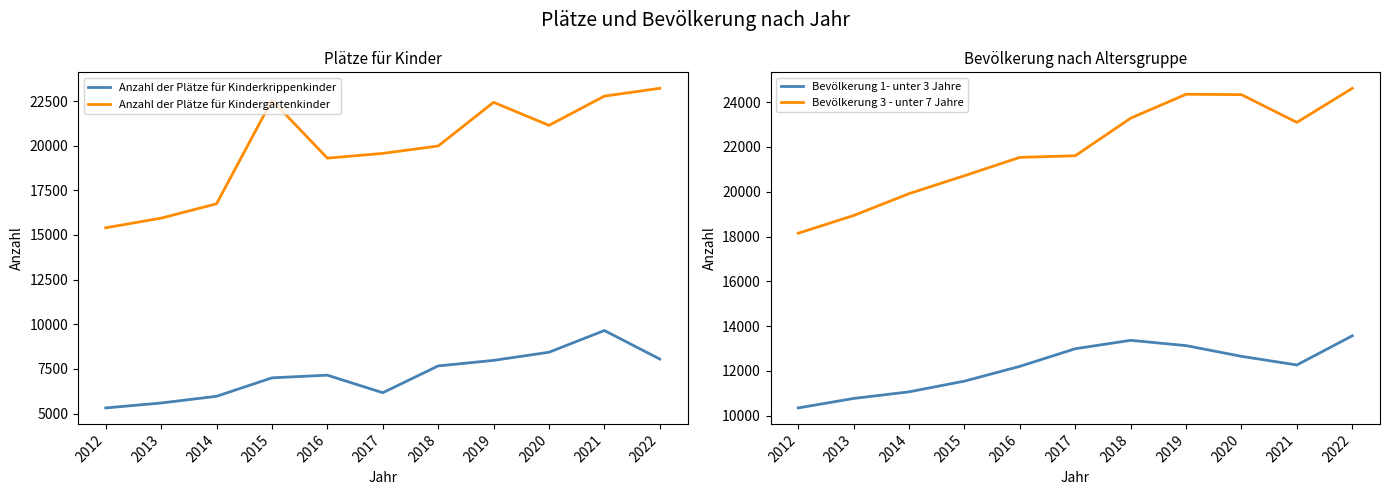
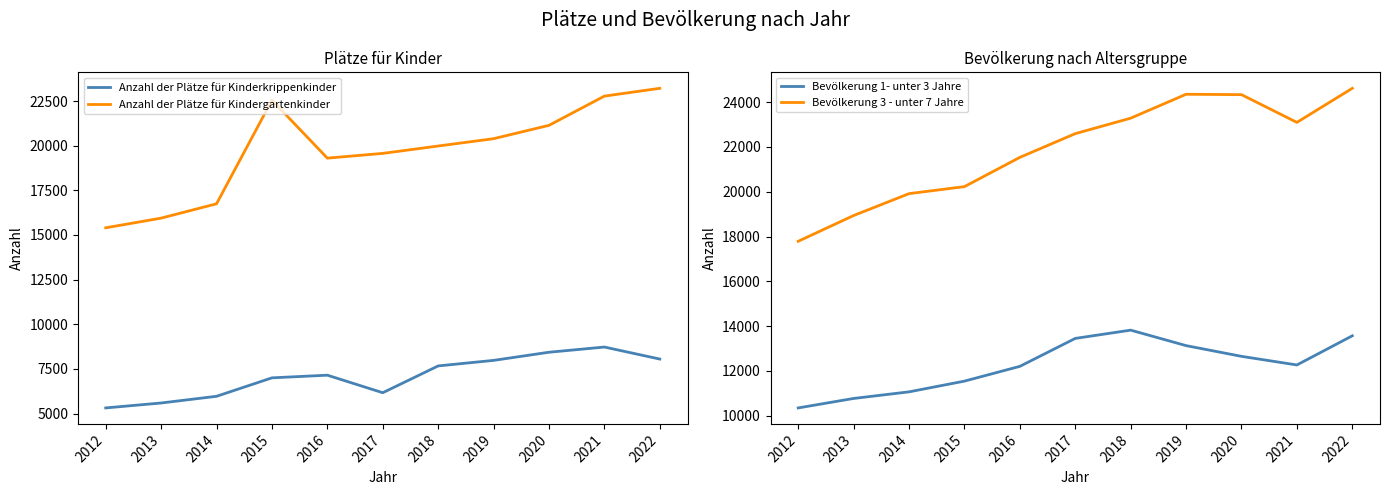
  {
    "Plätze für Kinder": {
      "Anzahl der Plätze für Kinderkrippenkinder": {
        "2012": 5300,
        "2013": 5600,
        "2014": 6000,
        "2015": 7000,
        "2016": 7100,
        "2017": 6200,
        "2018": 7700,
        "2019": 8000,
        "2020": 8400,
-       "2021": 9600,
+       "2021": 8700,
        "2022": 8100
      },
      "Anzahl der Plätze für Kindergartenkinder": {
        "2012": 15400,
        "2013": 15900,
        "2014": 16700,
        "2016": 19300,
        "2017": 19600,
        "2018": 20000,
-       "2019": 22400,
+       "2019": 20400,
        "2020": 21100,
        "2021": 22800,
        "2022": 23200
      }
    },
    "Bevölkerung nach Altersgruppe": {
      "Bevölkerung 1- unter 3 Jahre": {
        "2012": 10300,
        "2013": 10800,
        "2014": 11100,
        "2015": 11500,
        "2016": 12200,
-       "2017": 13000,
-       "2018": 13400,
+       "2017": 13400,
+       "2018": 13800,
        "2019": 13100,
        "2020": 12600,
        "2021": 12300,
        "2022": 13600
      },
      "Bevölkerung 3 - unter 7 Jahre": {
-       "2012": 18100,
+       "2012": 17800,
        "2013": 18900,
        "2014": 19900,
-       "2015": 20700,
+       "2015": 20200,
        "2016": 21500,
-       "2017": 21600,
+       "2017": 22600,
        "2018": 23300,
        "2019": 24400,
        "2020": 24300,
        "2021": 23100,
        "2022": 24600
      }
    }
  }
